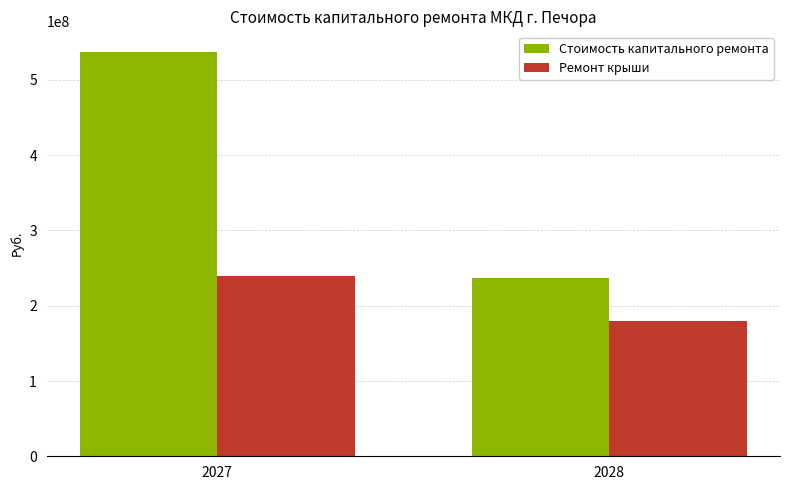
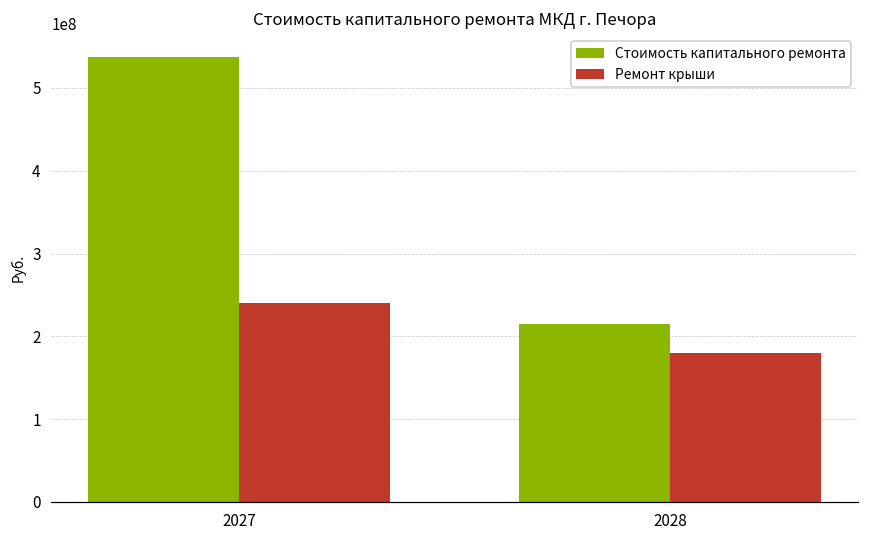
  {
    "Стоимость капитального ремонта": {
      "2027": 540000000,
-     "2028": 240000000
+     "2028": 210000000
    },
    "Ремонт крыши": {
      "2027": 240000000,
      "2028": 180000000
    }
  }
